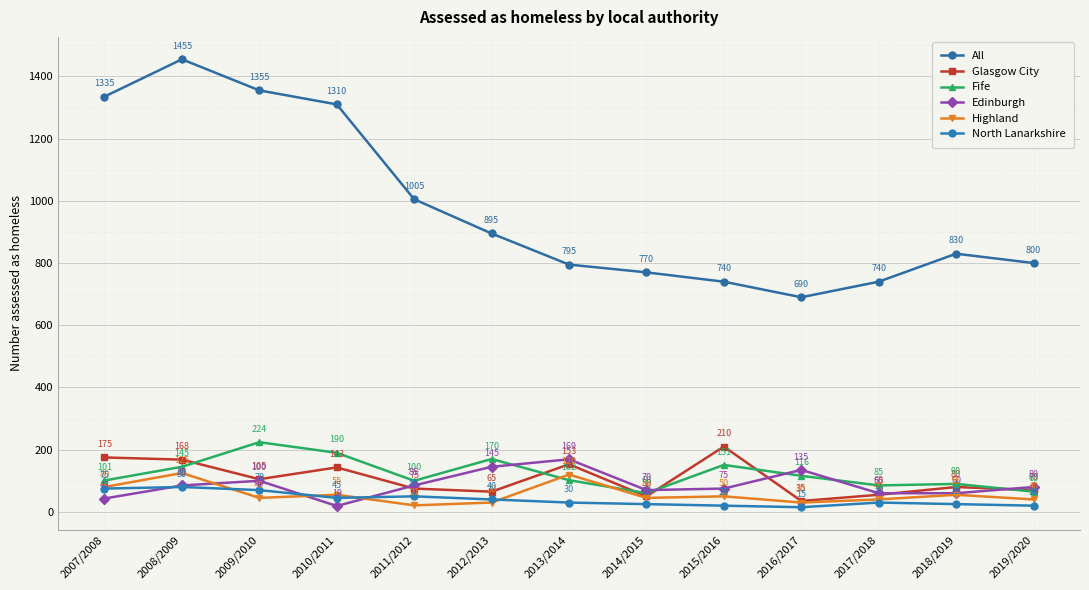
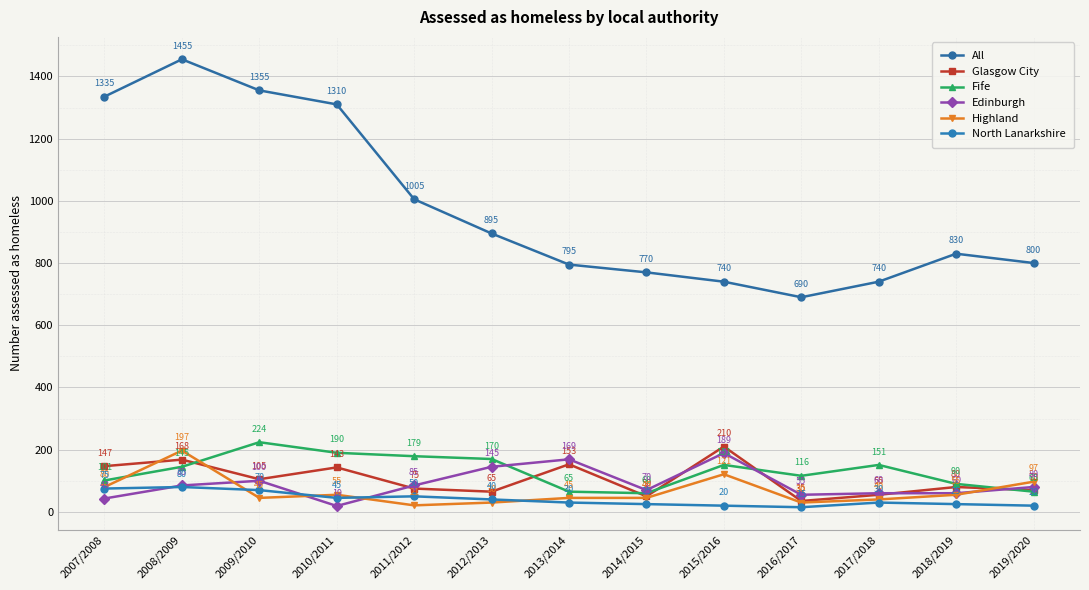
  {
    "Glasgow City": {
-     "2007/2008": 175,
+     "2007/2008": 147,
      "2012/2013": 65,
      "2015/2016": 210
    },
    "Fife": {
      "2009/2010": 224,
      "2010/2011": 190,
-     "2011/2012": 100,
+     "2011/2012": 179,
      "2012/2013": 170,
-     "2013/2014": 102,
-     "2017/2018": 85
+     "2013/2014": 65,
+     "2017/2018": 151
    },
    "Edinburgh": {
-     "2015/2016": 75,
-     "2016/2017": 135
+     "2015/2016": 189,
+     "2016/2017": 55
    },
    "Highland": {
-     "2008/2009": 125,
-     "2013/2014": 120,
-     "2015/2016": 50,
-     "2019/2020": 40
+     "2008/2009": 197,
+     "2013/2014": 45,
+     "2015/2016": 121,
+     "2019/2020": 97
    }
  }
